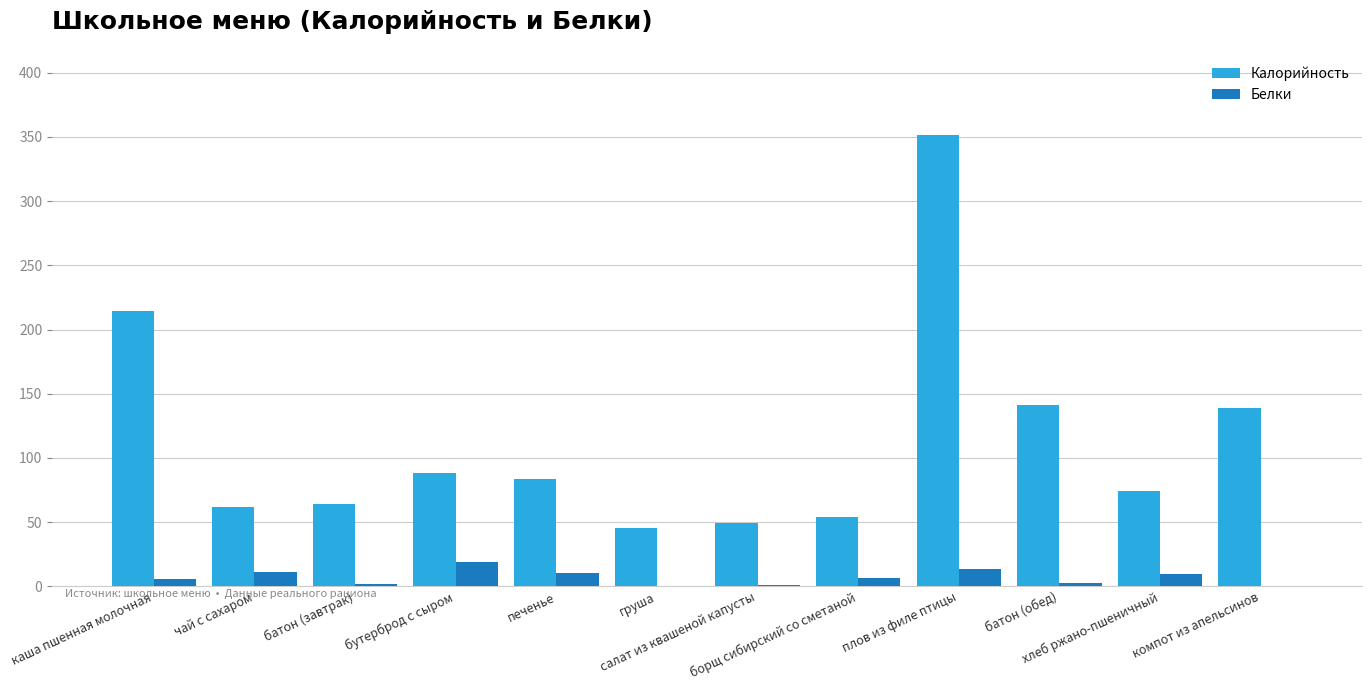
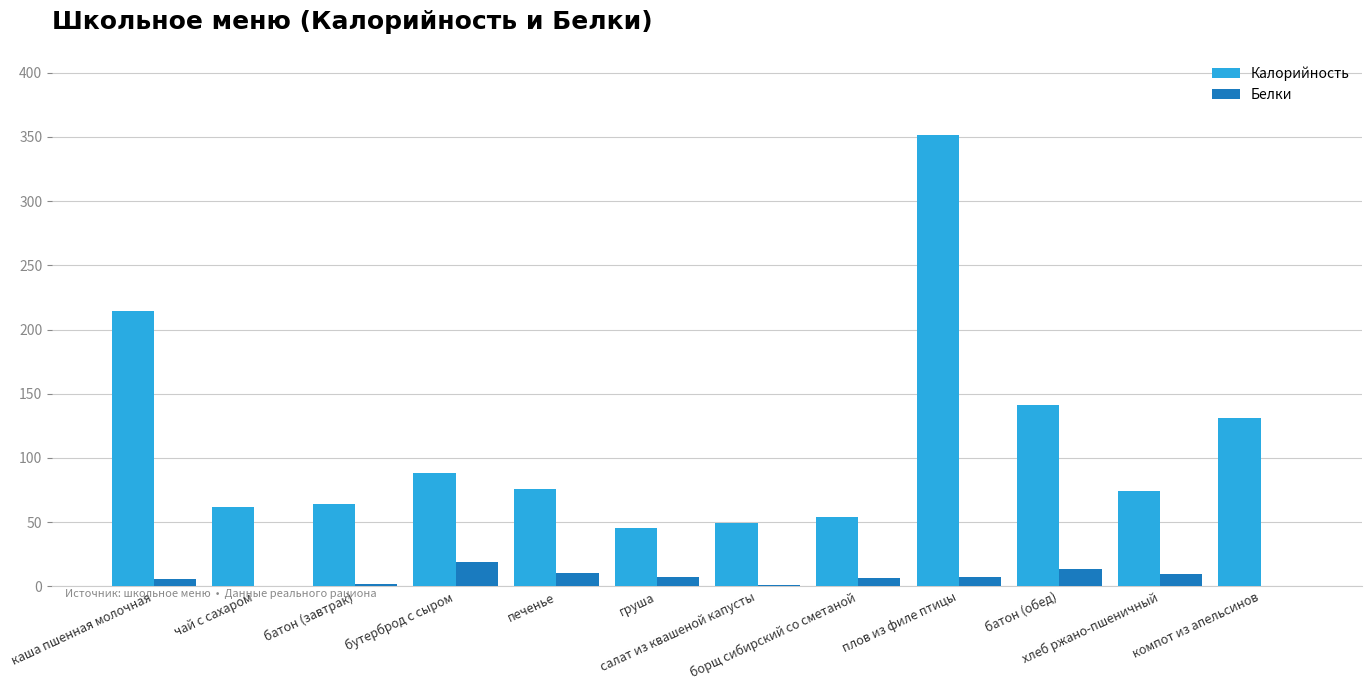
  {
    "Калорийность": {
      "каша пшенная молочная": 214,
      "чай с сахаром": 62,
      "батон (завтрак)": 64,
      "бутерброд с сыром": 88,
-     "печенье": 84,
+     "печенье": 76,
      "груша": 46,
      "салат из квашеной капусты": 50,
      "борщ сибирский со сметаной": 54,
      "плов из филе птицы": 351,
      "батон (обед)": 141,
      "хлеб ржано-пшеничный": 74,
-     "компот из апельсинов": 139
+     "компот из апельсинов": 131
    },
    "Белки": {
      "каша пшенная молочная": 5,
-     "чай с сахаром": 11,
+     "чай с сахаром": 0,
      "батон (завтрак)": 2,
      "бутерброд с сыром": 19,
      "печенье": 10,
-     "груша": 0,
+     "груша": 8,
      "борщ сибирский со сметаной": 7,
-     "плов из филе птицы": 14,
-     "батон (обед)": 3,
+     "плов из филе птицы": 7,
+     "батон (обед)": 13,
      "хлеб ржано-пшеничный": 10
    }
  }
